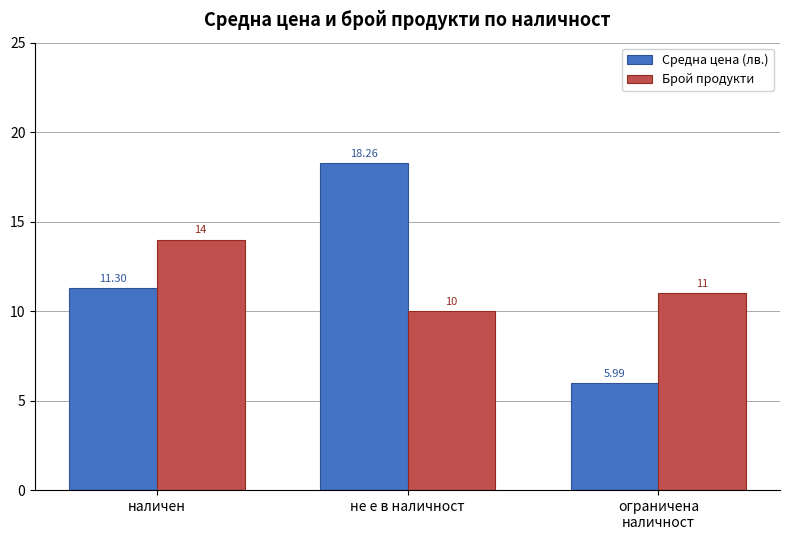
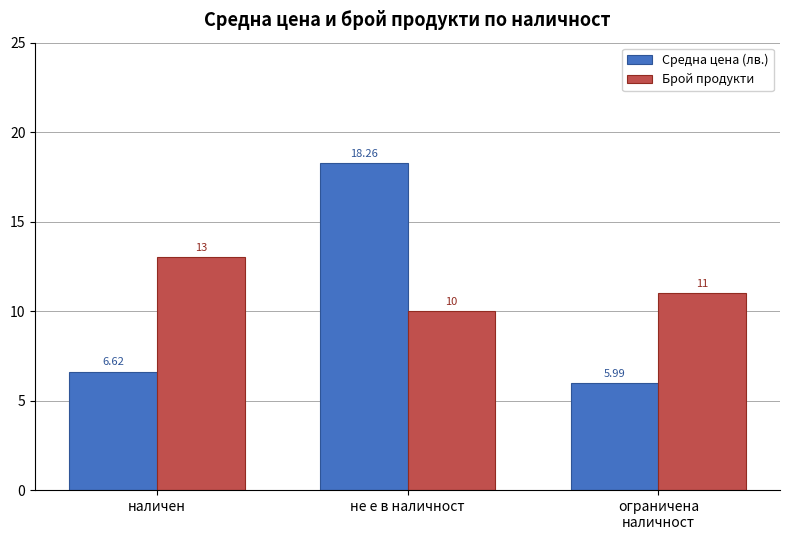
  {
    "Средна цена (лв.)": {
-     "наличен": 11.30,
+     "наличен": 6.62,
      "не е в наличност": 18.26,
      "ограничена наличност": 5.99
    },
    "Брой продукти": {
-     "наличен": 14,
+     "наличен": 13,
      "не е в наличност": 10,
      "ограничена наличност": 11
    }
  }
